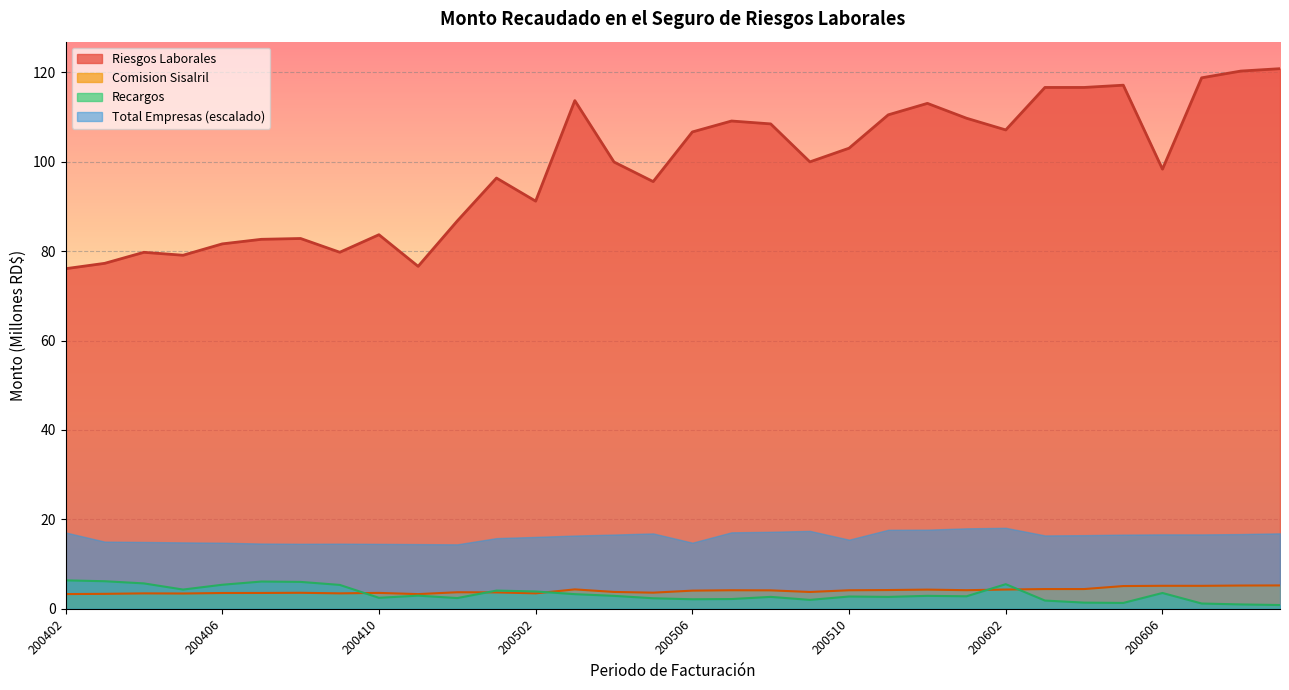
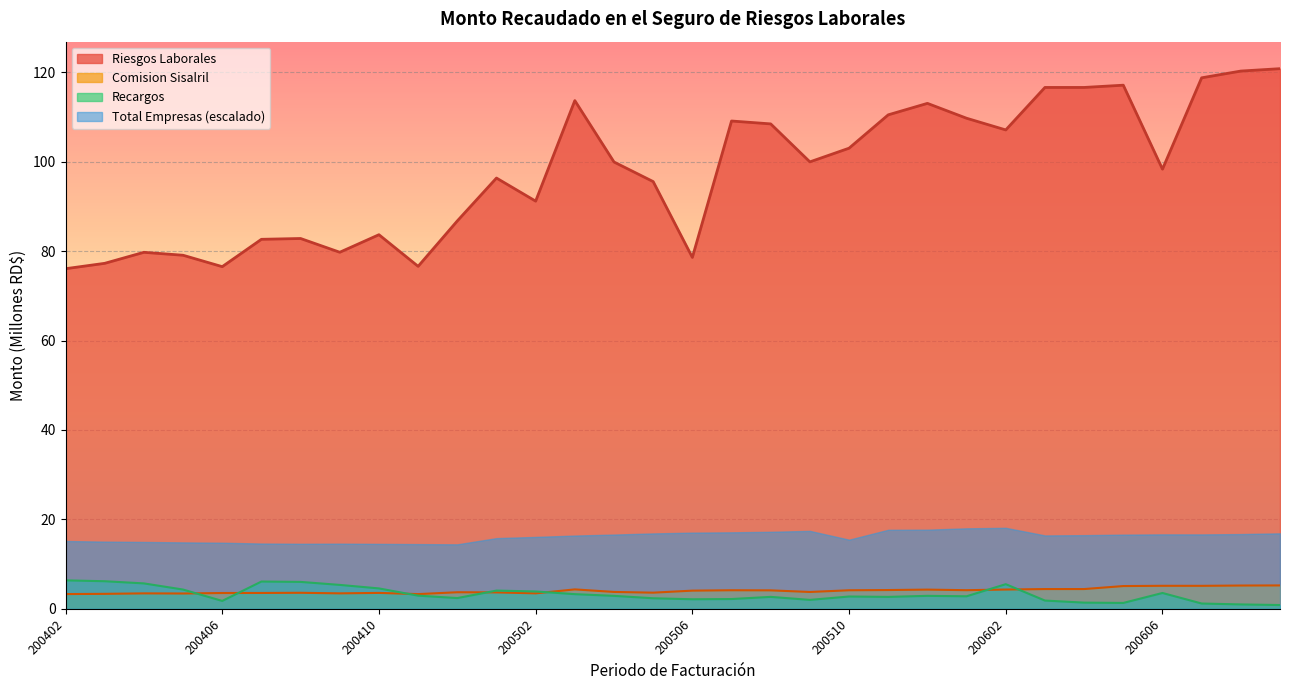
  {
    "Riesgos Laborales": {
      "200402": 76,
-     "200406": 82,
+     "200406": 77,
      "200410": 84,
      "200502": 91,
-     "200506": 107,
+     "200506": 79,
      "200510": 103,
      "200602": 107,
      "200606": 98
    },
    "Comision Sisalril": {
      "200402": 3,
      "200406": 4,
      "200410": 4,
      "200506": 4,
      "200510": 4,
      "200602": 4,
      "200606": 5
    },
    "Recargos": {
      "200402": 6,
-     "200406": 5,
-     "200410": 2,
+     "200406": 2,
+     "200410": 5,
      "200506": 2,
      "200510": 3,
      "200602": 6,
      "200606": 4
    },
    "Total Empresas (escalado)": {
-     "200402": 17,
+     "200402": 15,
      "200406": 15,
      "200410": 15,
      "200502": 16,
-     "200506": 15,
+     "200506": 17,
      "200510": 15,
      "200602": 18,
      "200606": 17
    }
  }
